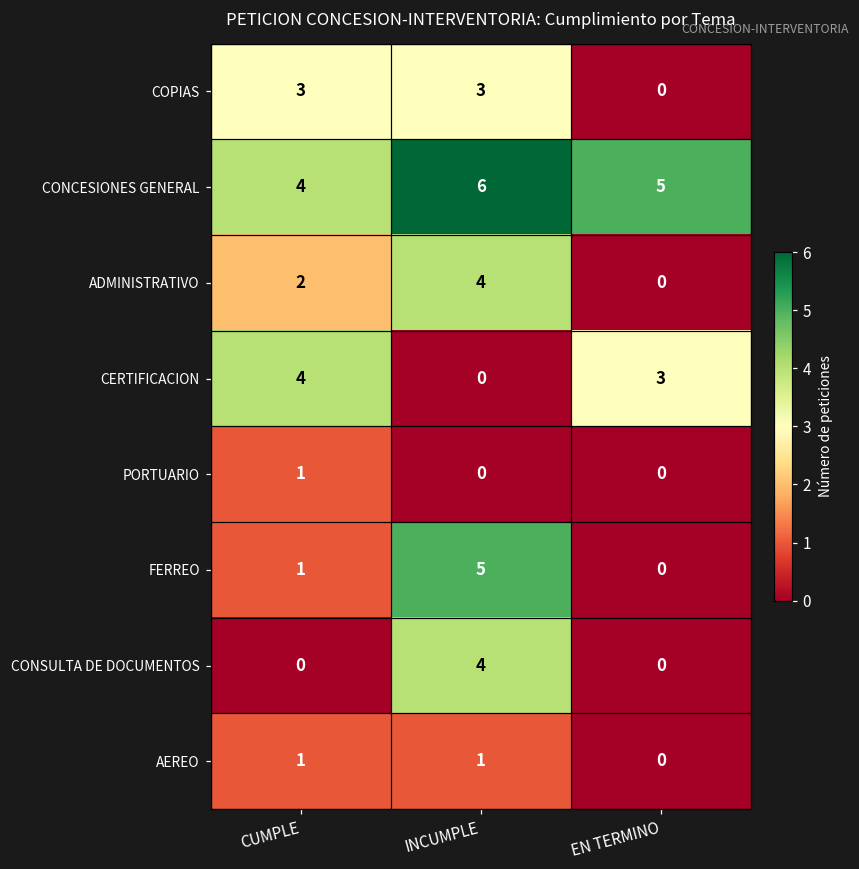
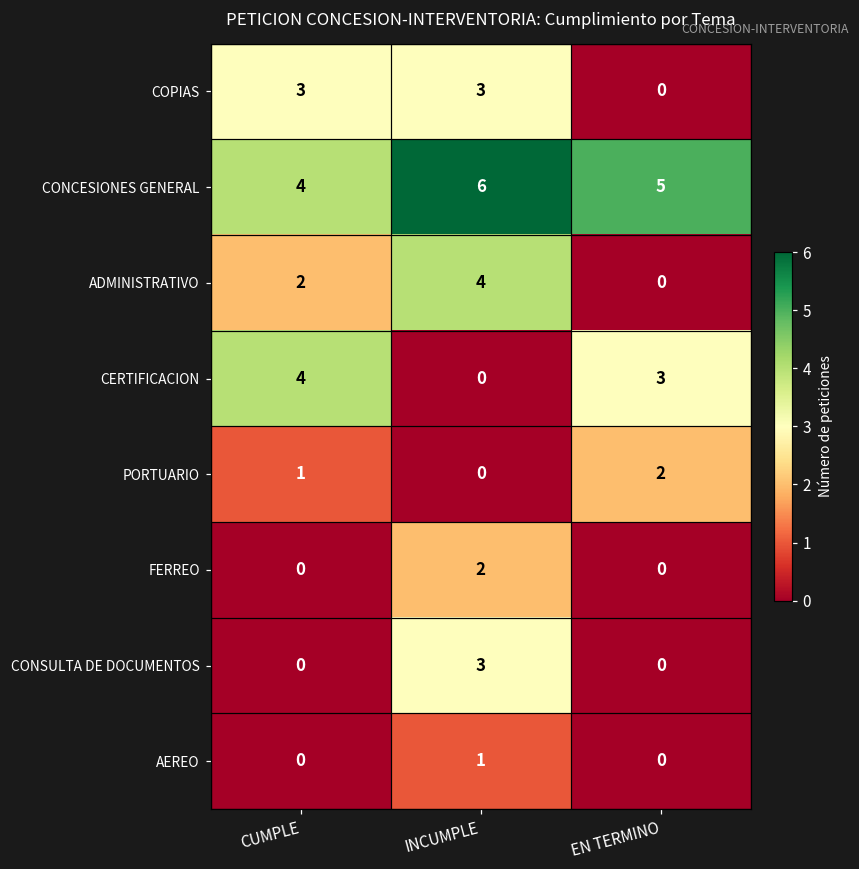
  {
    "COPIAS": {
      "CUMPLE": 3,
      "INCUMPLE": 3,
      "EN TERMINO": 0
    },
    "CONCESIONES GENERAL": {
      "CUMPLE": 4,
      "INCUMPLE": 6,
      "EN TERMINO": 5
    },
    "ADMINISTRATIVO": {
      "CUMPLE": 2,
      "INCUMPLE": 4,
      "EN TERMINO": 0
    },
    "CERTIFICACION": {
      "CUMPLE": 4,
      "INCUMPLE": 0,
      "EN TERMINO": 3
    },
    "PORTUARIO": {
      "CUMPLE": 1,
      "INCUMPLE": 0,
-     "EN TERMINO": 0
+     "EN TERMINO": 2
    },
    "FERREO": {
-     "CUMPLE": 1,
-     "INCUMPLE": 5,
+     "CUMPLE": 0,
+     "INCUMPLE": 2,
      "EN TERMINO": 0
    },
    "CONSULTA DE DOCUMENTOS": {
      "CUMPLE": 0,
-     "INCUMPLE": 4,
+     "INCUMPLE": 3,
      "EN TERMINO": 0
    },
    "AEREO": {
-     "CUMPLE": 1,
+     "CUMPLE": 0,
      "INCUMPLE": 1,
      "EN TERMINO": 0
    }
  }
